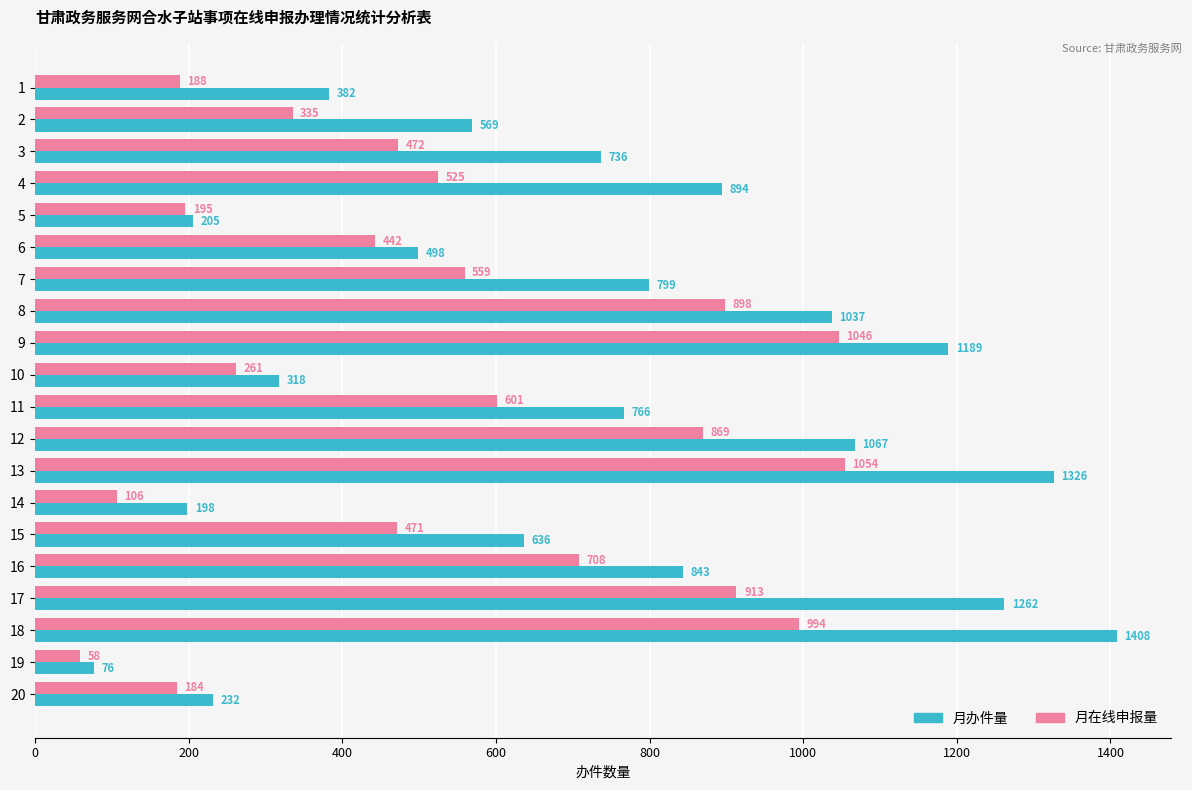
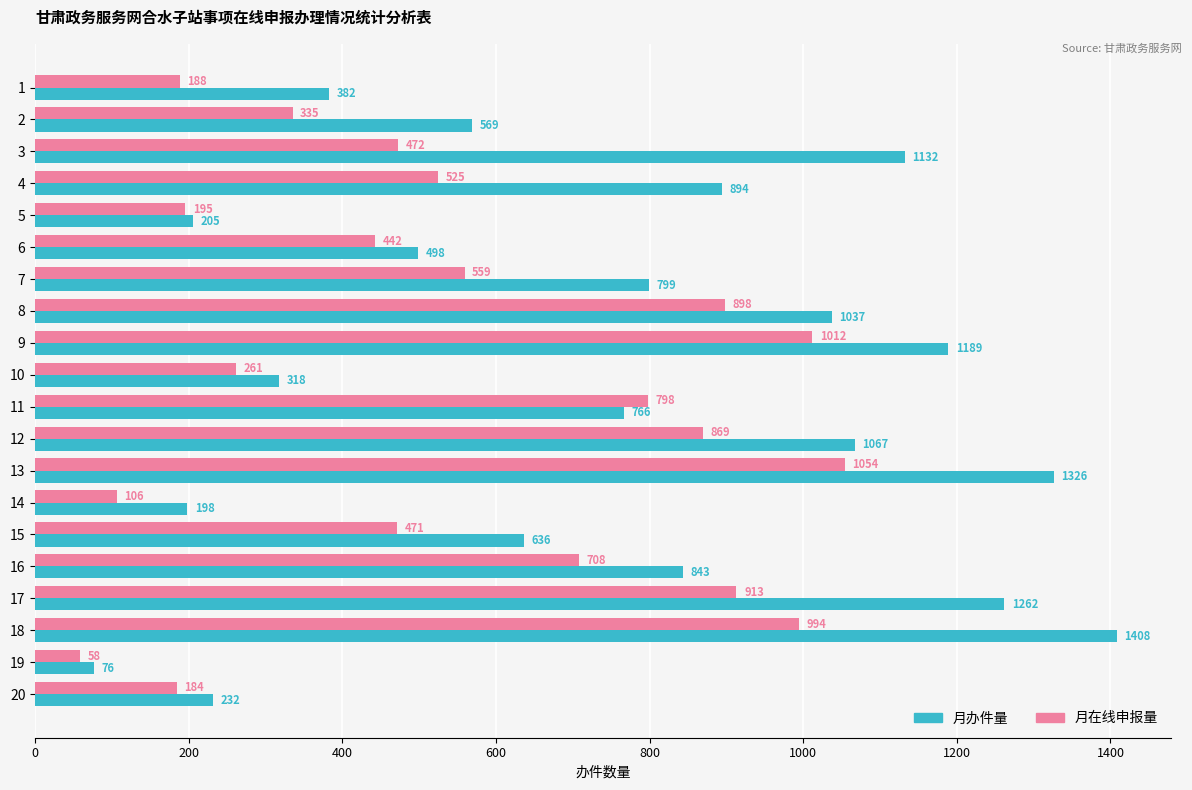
  {
    "月办件量": {
      "1": 382,
      "2": 569,
-     "3": 736,
+     "3": 1132,
      "4": 894,
      "5": 205,
      "6": 498,
      "7": 799,
      "8": 1037,
      "9": 1189,
      "10": 318,
      "11": 766,
      "12": 1067,
      "13": 1326,
      "14": 198,
      "15": 636,
      "16": 843,
      "17": 1262,
      "18": 1408,
      "19": 76,
      "20": 232
    },
    "月在线申报量": {
      "1": 188,
      "2": 335,
      "3": 472,
      "4": 525,
      "5": 195,
      "6": 442,
      "7": 559,
      "8": 898,
-     "9": 1046,
+     "9": 1012,
      "10": 261,
-     "11": 601,
+     "11": 798,
      "12": 869,
      "13": 1054,
      "14": 106,
      "15": 471,
      "16": 708,
      "17": 913,
      "18": 994,
      "19": 58,
      "20": 184
    }
  }
